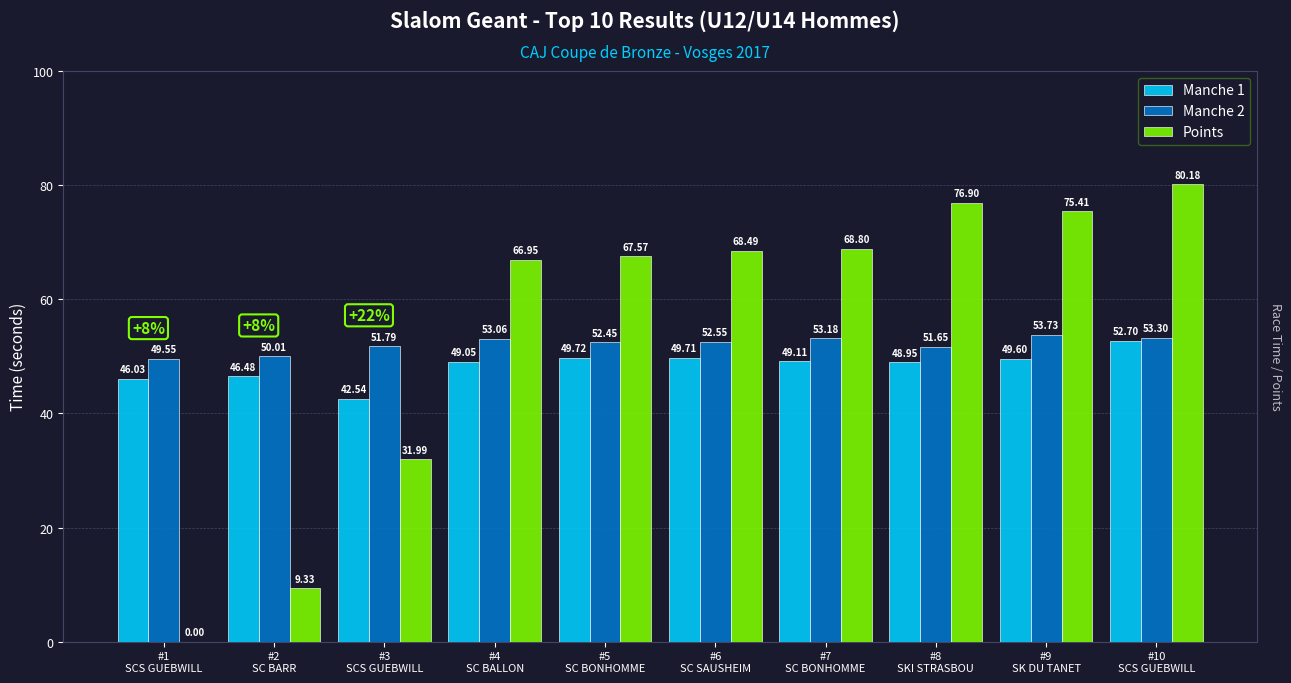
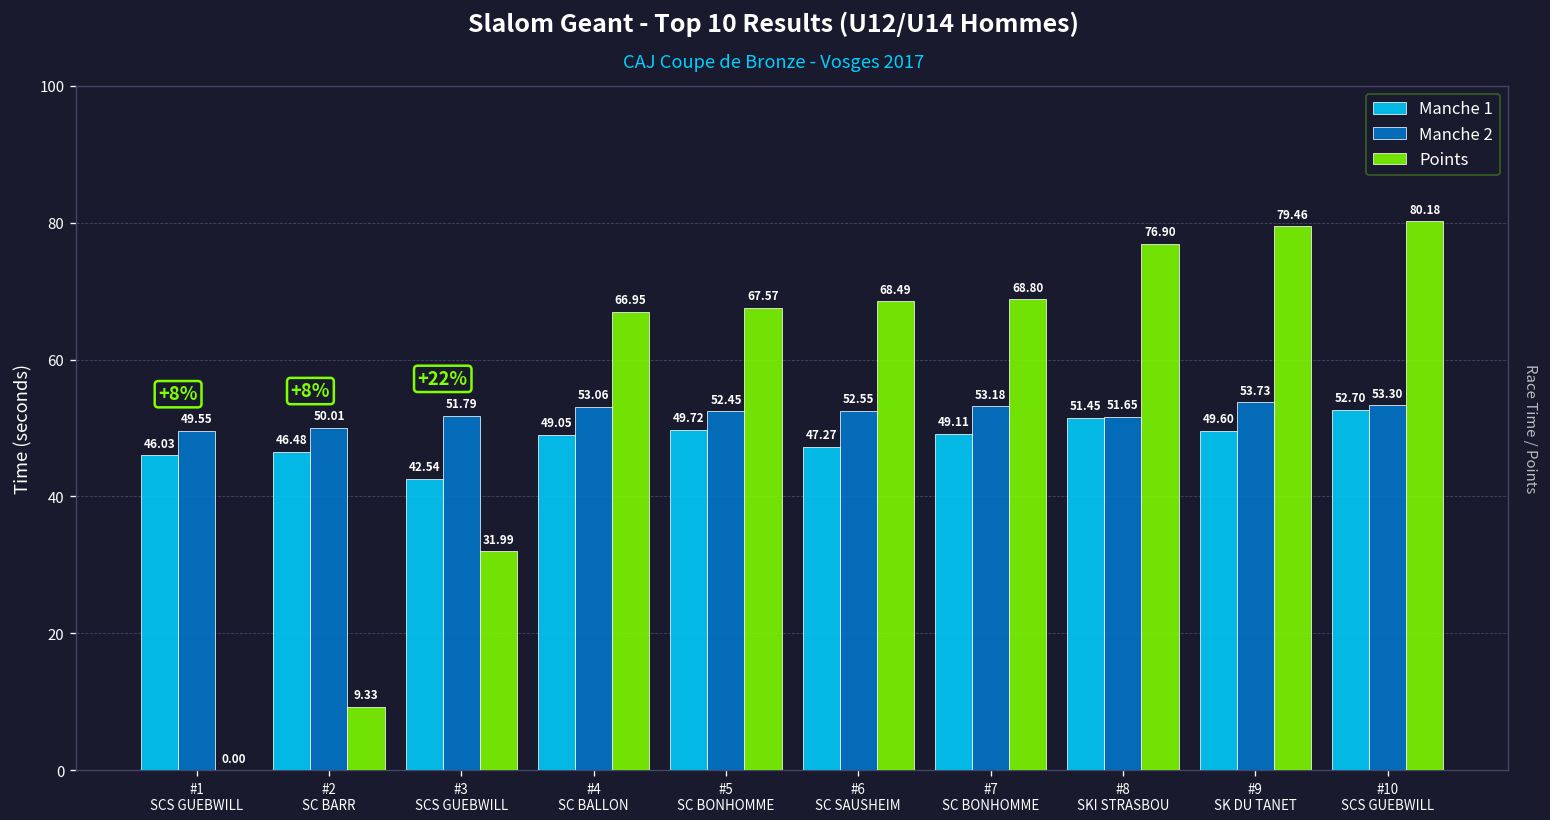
  {
    "Manche 1": {
      "#1 SCS GUEBWILL": 46.03,
      "#2 SC BARR": 46.48,
      "#3 SCS GUEBWILL": 42.54,
      "#4 SC BALLON": 49.05,
      "#5 SC BONHOMME": 49.72,
-     "#6 SC SAUSHEIM": 49.71,
+     "#6 SC SAUSHEIM": 47.27,
      "#7 SC BONHOMME": 49.11,
-     "#8 SKI STRASBOU": 48.95,
+     "#8 SKI STRASBOU": 51.45,
      "#9 SK DU TANET": 49.60,
      "#10 SCS GUEBWILL": 52.70
    },
    "Manche 2": {
      "#1 SCS GUEBWILL": 49.55,
      "#2 SC BARR": 50.01,
      "#3 SCS GUEBWILL": 51.79,
      "#4 SC BALLON": 53.06,
      "#5 SC BONHOMME": 52.45,
      "#6 SC SAUSHEIM": 52.55,
      "#7 SC BONHOMME": 53.18,
      "#8 SKI STRASBOU": 51.65,
      "#9 SK DU TANET": 53.73,
      "#10 SCS GUEBWILL": 53.30
    },
    "Points": {
      "#1 SCS GUEBWILL": 0.00,
      "#2 SC BARR": 9.33,
      "#3 SCS GUEBWILL": 31.99,
      "#4 SC BALLON": 66.95,
      "#5 SC BONHOMME": 67.57,
      "#6 SC SAUSHEIM": 68.49,
      "#7 SC BONHOMME": 68.80,
      "#8 SKI STRASBOU": 76.90,
-     "#9 SK DU TANET": 75.41,
+     "#9 SK DU TANET": 79.46,
      "#10 SCS GUEBWILL": 80.18
    }
  }
